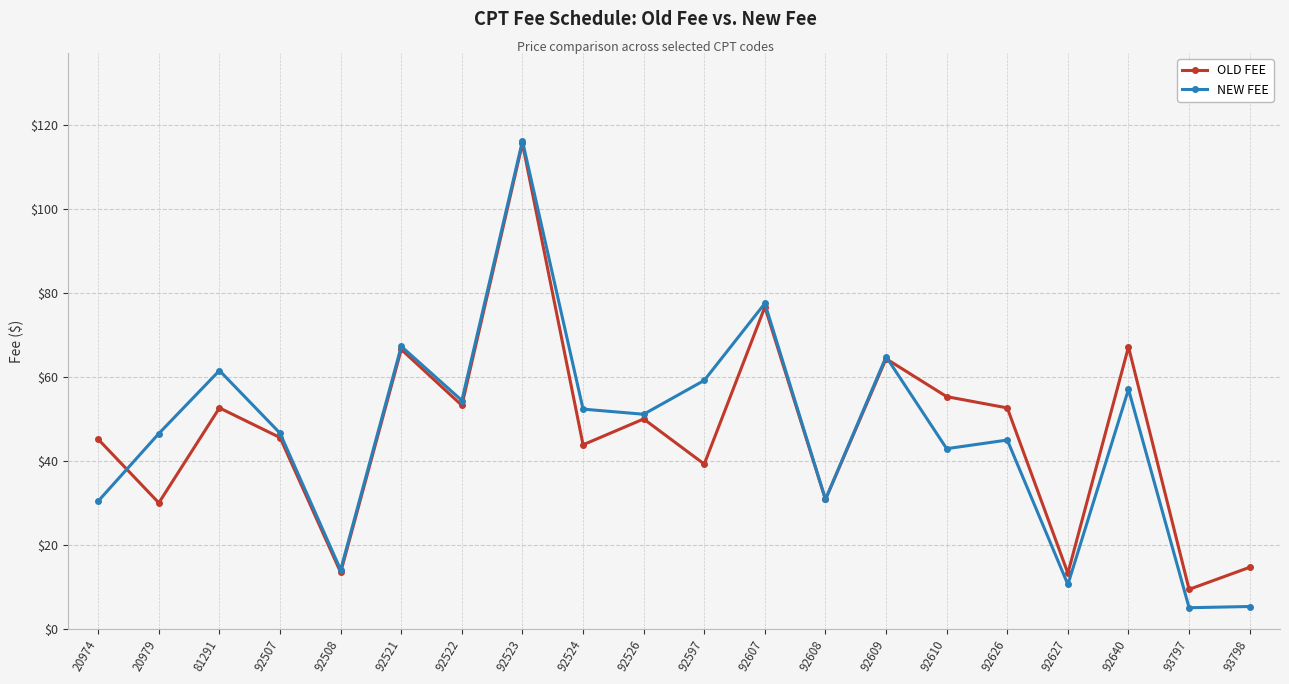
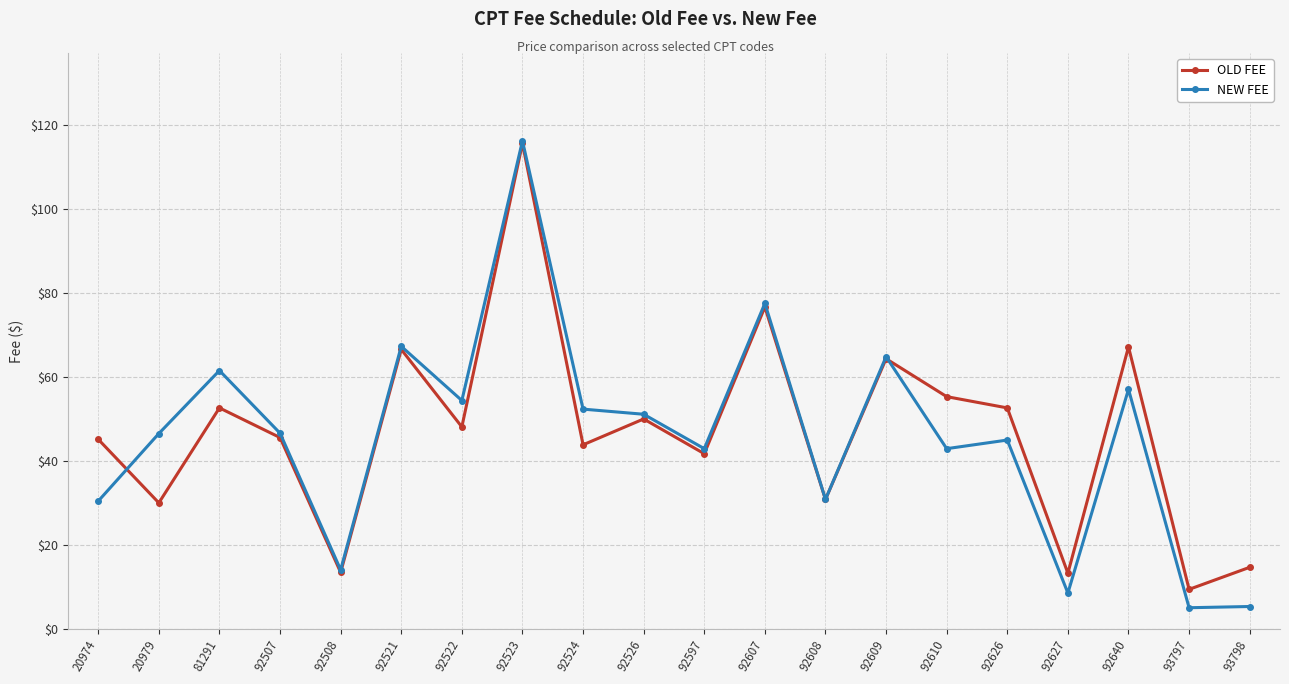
  {
    "OLD FEE": {
      "20974": "$45",
      "20979": "$30",
      "81291": "$53",
      "92507": "$46",
      "92521": "$67",
-     "92522": "$53",
+     "92522": "$48",
      "92524": "$44",
      "92526": "$50",
-     "92597": "$39",
+     "92597": "$42",
      "92607": "$77",
      "92610": "$55",
      "92626": "$53",
      "92627": "$13",
      "92640": "$67",
      "93797": "$9",
      "93798": "$15"
    },
    "NEW FEE": {
      "20974": "$30",
      "20979": "$47",
      "81291": "$62",
      "92507": "$47",
      "92521": "$67",
      "92522": "$54",
      "92524": "$52",
      "92526": "$51",
-     "92597": "$59",
+     "92597": "$43",
      "92607": "$78",
      "92610": "$43",
      "92626": "$45",
-     "92627": "$11",
+     "92627": "$9",
      "92640": "$57",
      "93797": "$5",
      "93798": "$5"
    }
  }
